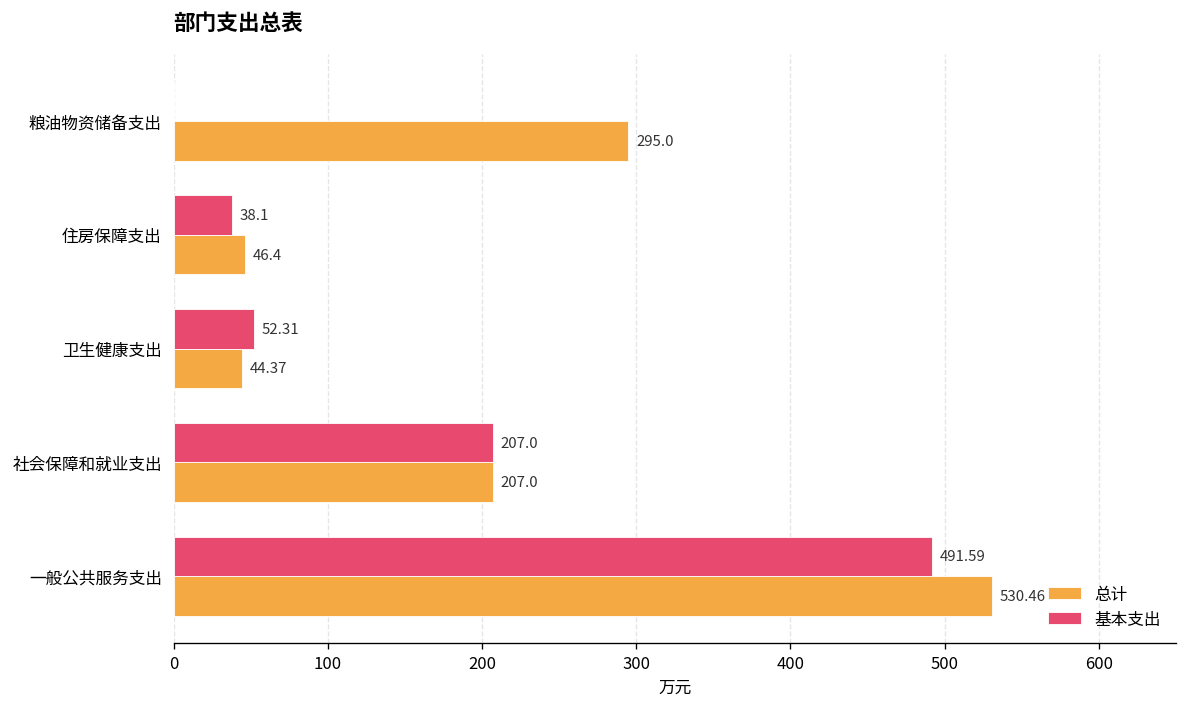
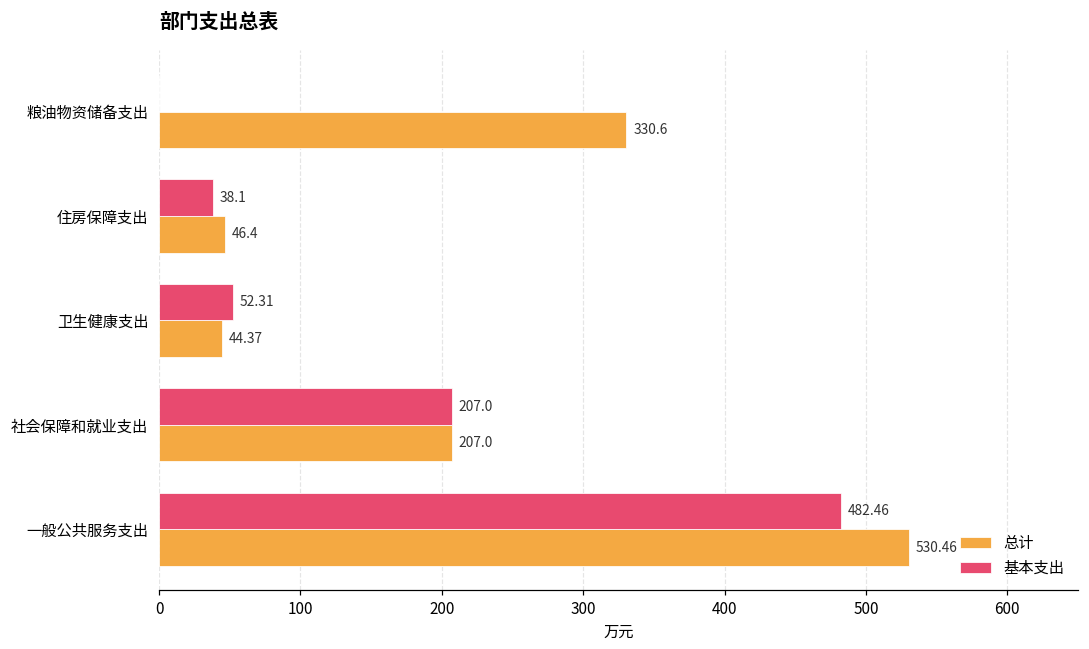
  {
    "总计": {
-     "粮油物资储备支出": 295.0,
+     "粮油物资储备支出": 330.6,
      "住房保障支出": 46.4,
      "卫生健康支出": 44.37,
      "社会保障和就业支出": 207.0,
      "一般公共服务支出": 530.46
    },
    "基本支出": {
      "住房保障支出": 38.1,
      "卫生健康支出": 52.31,
      "社会保障和就业支出": 207.0,
-     "一般公共服务支出": 491.59
+     "一般公共服务支出": 482.46
    }
  }
